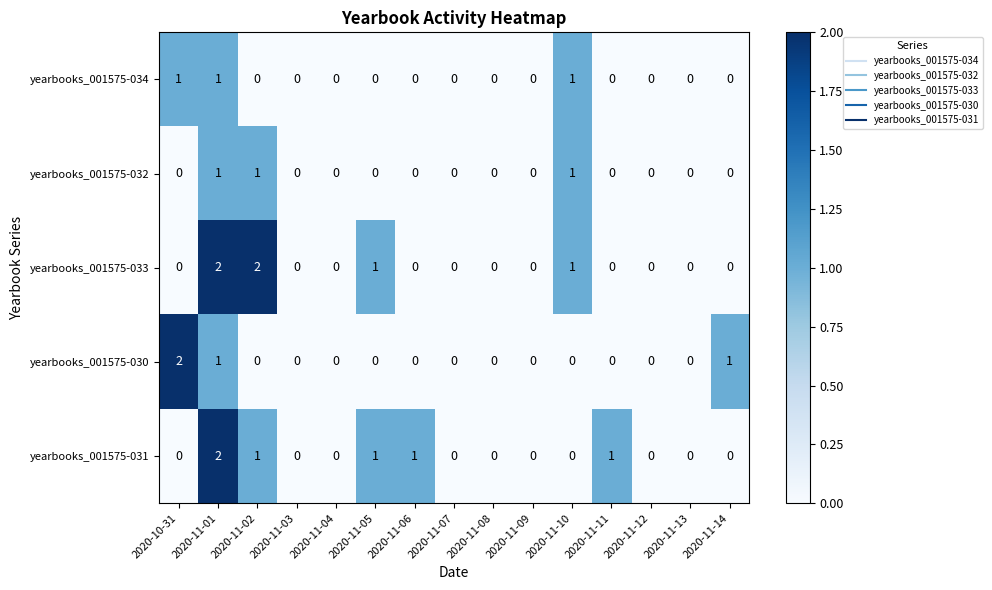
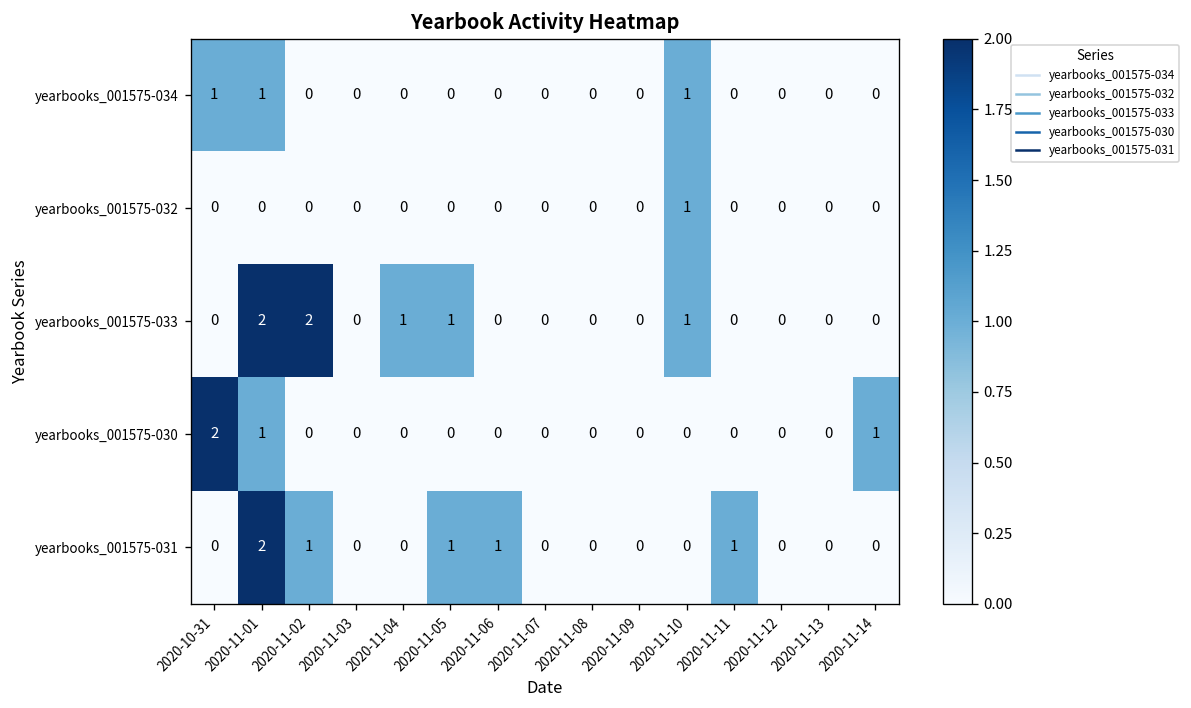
  {
    "yearbooks_001575-034": {
      "2020-10-31": 1,
      "2020-11-01": 1,
      "2020-11-02": 0,
      "2020-11-03": 0,
      "2020-11-04": 0,
      "2020-11-05": 0,
      "2020-11-06": 0,
      "2020-11-07": 0,
      "2020-11-08": 0,
      "2020-11-09": 0,
      "2020-11-10": 1,
      "2020-11-11": 0,
      "2020-11-12": 0,
      "2020-11-13": 0,
      "2020-11-14": 0
    },
    "yearbooks_001575-032": {
      "2020-10-31": 0,
-     "2020-11-01": 1,
-     "2020-11-02": 1,
+     "2020-11-01": 0,
+     "2020-11-02": 0,
      "2020-11-03": 0,
      "2020-11-04": 0,
      "2020-11-05": 0,
      "2020-11-06": 0,
      "2020-11-07": 0,
      "2020-11-08": 0,
      "2020-11-09": 0,
      "2020-11-10": 1,
      "2020-11-11": 0,
      "2020-11-12": 0,
      "2020-11-13": 0,
      "2020-11-14": 0
    },
    "yearbooks_001575-033": {
      "2020-10-31": 0,
      "2020-11-01": 2,
      "2020-11-02": 2,
      "2020-11-03": 0,
-     "2020-11-04": 0,
+     "2020-11-04": 1,
      "2020-11-05": 1,
      "2020-11-06": 0,
      "2020-11-07": 0,
      "2020-11-08": 0,
      "2020-11-09": 0,
      "2020-11-10": 1,
      "2020-11-11": 0,
      "2020-11-12": 0,
      "2020-11-13": 0,
      "2020-11-14": 0
    },
    "yearbooks_001575-030": {
      "2020-10-31": 2,
      "2020-11-01": 1,
      "2020-11-02": 0,
      "2020-11-03": 0,
      "2020-11-04": 0,
      "2020-11-05": 0,
      "2020-11-06": 0,
      "2020-11-07": 0,
      "2020-11-08": 0,
      "2020-11-09": 0,
      "2020-11-10": 0,
      "2020-11-11": 0,
      "2020-11-12": 0,
      "2020-11-13": 0,
      "2020-11-14": 1
    },
    "yearbooks_001575-031": {
      "2020-10-31": 0,
      "2020-11-01": 2,
      "2020-11-02": 1,
      "2020-11-03": 0,
      "2020-11-04": 0,
      "2020-11-05": 1,
      "2020-11-06": 1,
      "2020-11-07": 0,
      "2020-11-08": 0,
      "2020-11-09": 0,
      "2020-11-10": 0,
      "2020-11-11": 1,
      "2020-11-12": 0,
      "2020-11-13": 0,
      "2020-11-14": 0
    }
  }
